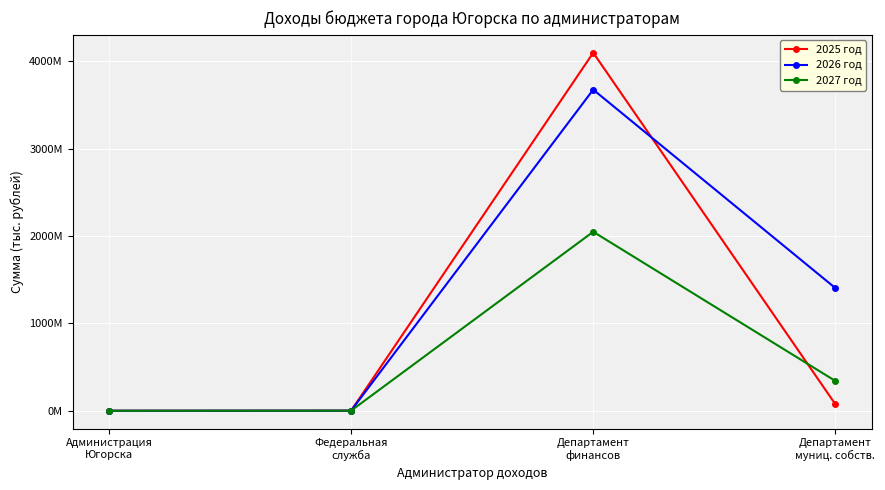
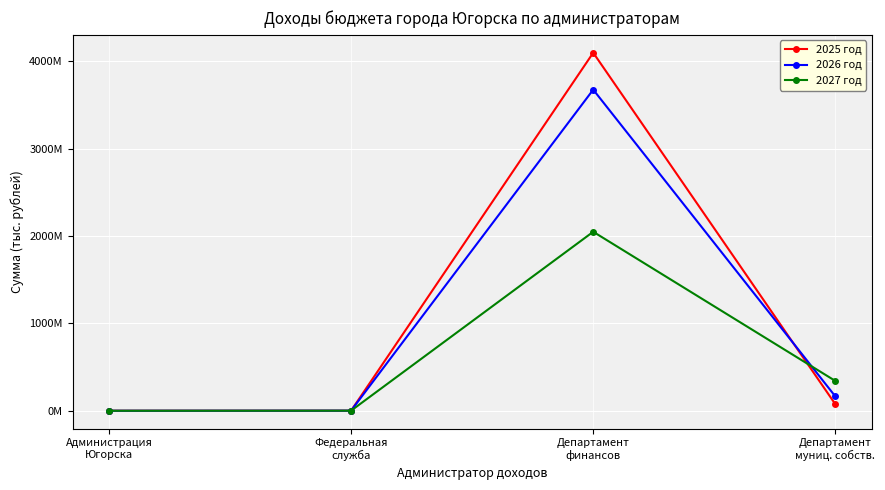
  {
    "2025 год": {
      "Департамент финансов": 4100000000,
      "Департамент муниц. собств.": 100000000
    },
    "2026 год": {
      "Департамент финансов": 3700000000,
-     "Департамент муниц. собств.": 1400000000
+     "Департамент муниц. собств.": 200000000
    },
    "2027 год": {
      "Департамент финансов": 2000000000,
      "Департамент муниц. собств.": 300000000
    }
  }
